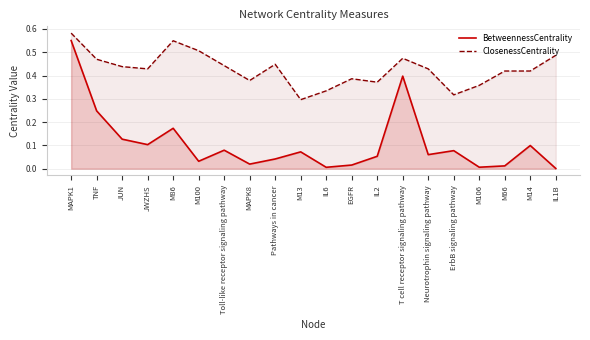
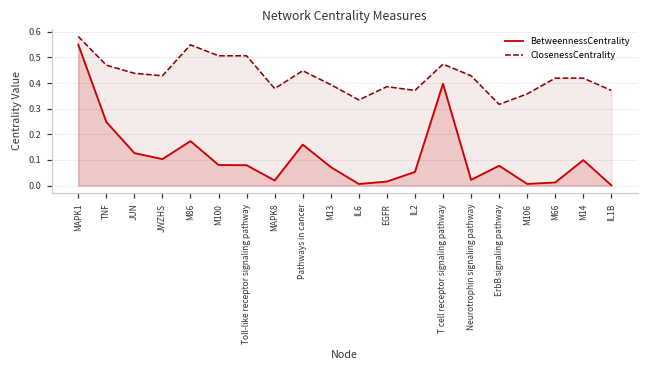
  {
    "BetweennessCentrality": {
      "MAPK1": 0.55,
      "TNF": 0.25,
      "JUN": 0.13,
      "JWZHS": 0.10,
      "M86": 0.17,
-     "M100": 0.03,
+     "M100": 0.08,
      "Toll-like receptor signaling pathway": 0.08,
      "MAPK8": 0.02,
-     "Pathways in cancer": 0.04,
+     "Pathways in cancer": 0.16,
      "M13": 0.07,
      "IL6": 0.01,
      "EGFR": 0.02,
      "IL2": 0.05,
      "T cell receptor signaling pathway": 0.40,
-     "Neurotrophin signaling pathway": 0.06,
+     "Neurotrophin signaling pathway": 0.02,
      "ErbB signaling pathway": 0.08,
      "M106": 0.01,
      "M66": 0.01,
      "M14": 0.10,
      "IL1B": 0.00
    },
    "ClosenessCentrality": {
      "MAPK1": 0.58,
      "TNF": 0.47,
      "JUN": 0.44,
      "JWZHS": 0.43,
      "M86": 0.55,
      "M100": 0.51,
-     "Toll-like receptor signaling pathway": 0.44,
+     "Toll-like receptor signaling pathway": 0.51,
      "MAPK8": 0.38,
      "Pathways in cancer": 0.45,
-     "M13": 0.30,
+     "M13": 0.39,
      "IL6": 0.33,
      "EGFR": 0.39,
      "IL2": 0.37,
      "T cell receptor signaling pathway": 0.47,
      "Neurotrophin signaling pathway": 0.43,
      "ErbB signaling pathway": 0.32,
      "M106": 0.36,
      "M66": 0.42,
      "M14": 0.42,
-     "IL1B": 0.49
+     "IL1B": 0.37
    }
  }
